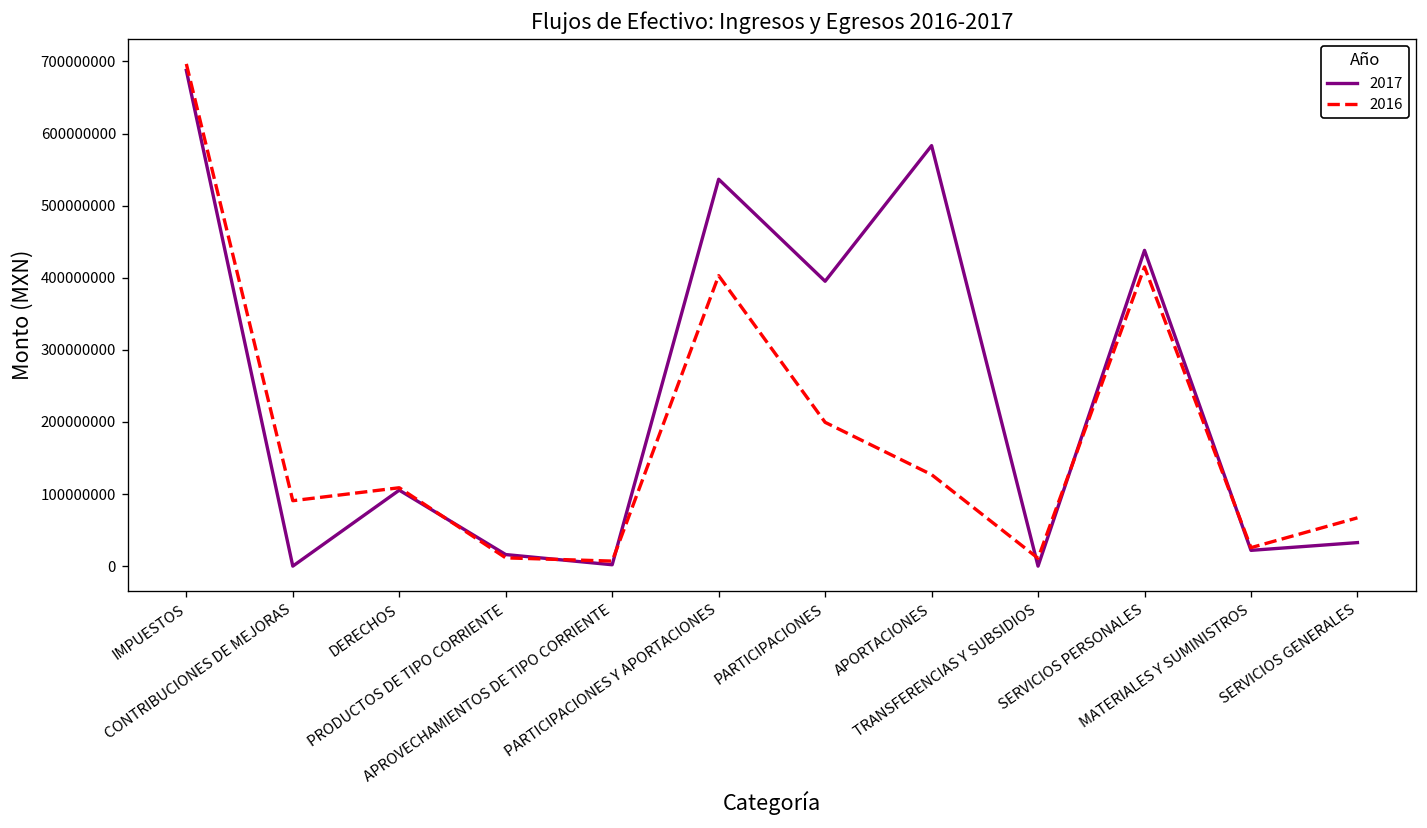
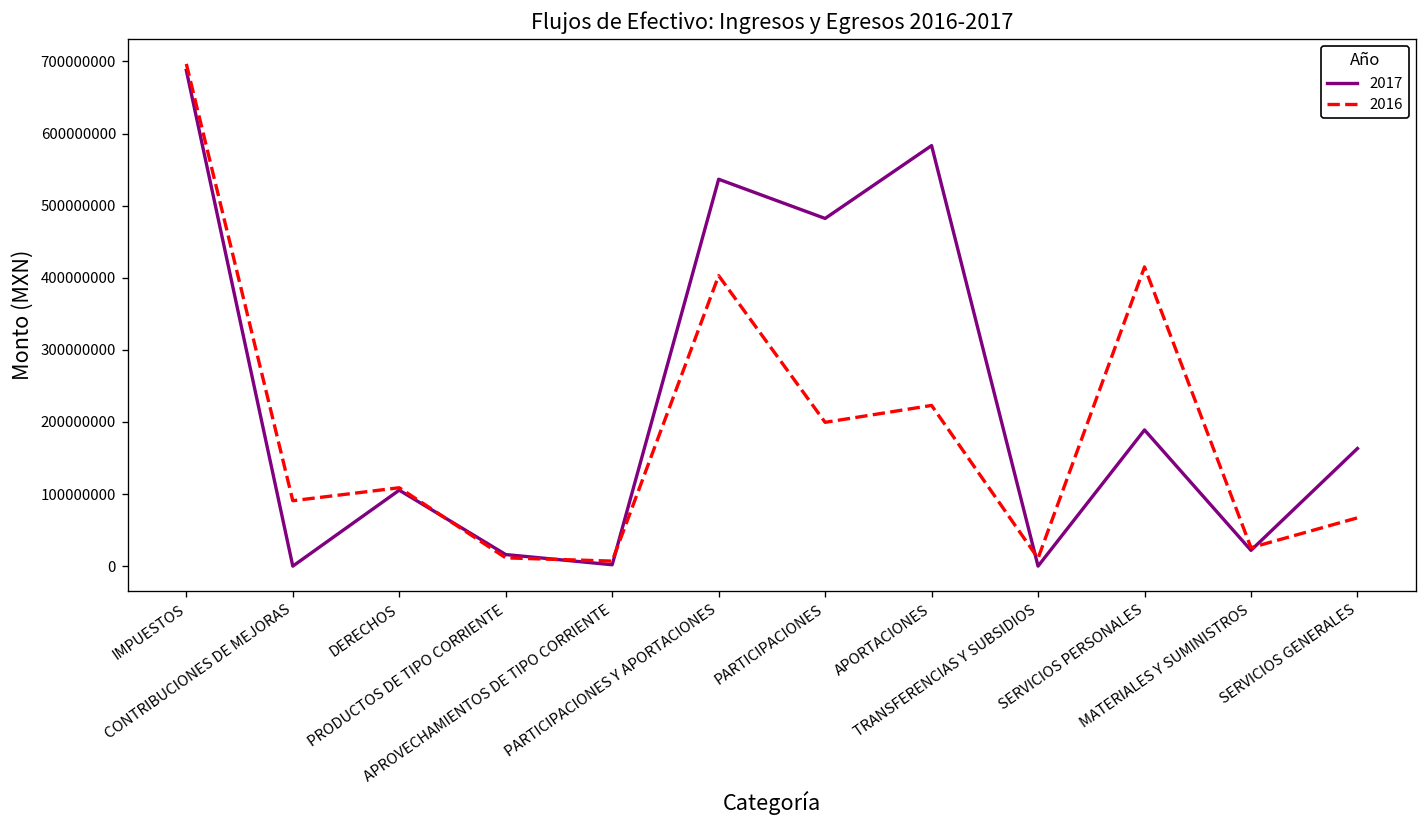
  {
    "2017": {
      "IMPUESTOS": 690000000,
      "CONTRIBUCIONES DE MEJORAS": 0,
      "PRODUCTOS DE TIPO CORRIENTE": 20000000,
      "APROVECHAMIENTOS DE TIPO CORRIENTE": 0,
      "PARTICIPACIONES Y APORTACIONES": 540000000,
-     "PARTICIPACIONES": 400000000,
+     "PARTICIPACIONES": 480000000,
      "APORTACIONES": 580000000,
      "TRANSFERENCIAS Y SUBSIDIOS": 0,
-     "SERVICIOS PERSONALES": 440000000,
-     "SERVICIOS GENERALES": 30000000
+     "SERVICIOS PERSONALES": 190000000,
+     "SERVICIOS GENERALES": 160000000
    },
    "2016": {
      "IMPUESTOS": 700000000,
      "CONTRIBUCIONES DE MEJORAS": 90000000,
      "PRODUCTOS DE TIPO CORRIENTE": 10000000,
      "APROVECHAMIENTOS DE TIPO CORRIENTE": 10000000,
      "PARTICIPACIONES Y APORTACIONES": 400000000,
      "PARTICIPACIONES": 200000000,
-     "APORTACIONES": 130000000,
+     "APORTACIONES": 220000000,
      "TRANSFERENCIAS Y SUBSIDIOS": 10000000,
      "SERVICIOS PERSONALES": 410000000,
      "SERVICIOS GENERALES": 70000000
    }
  }
